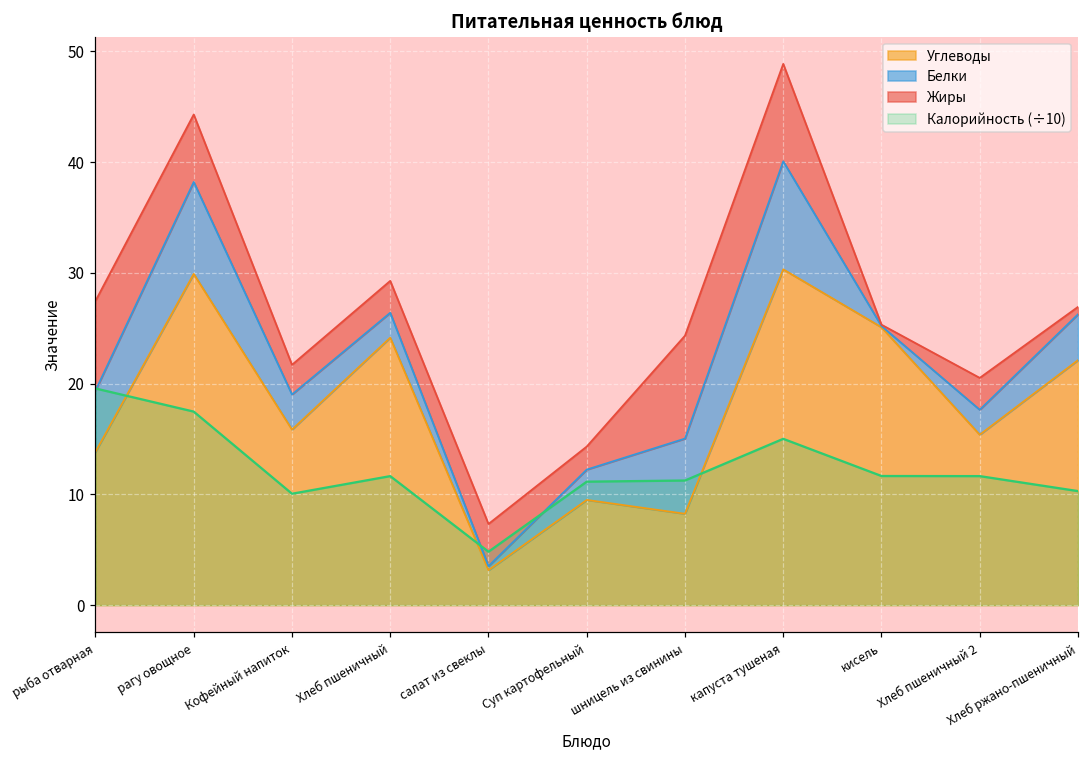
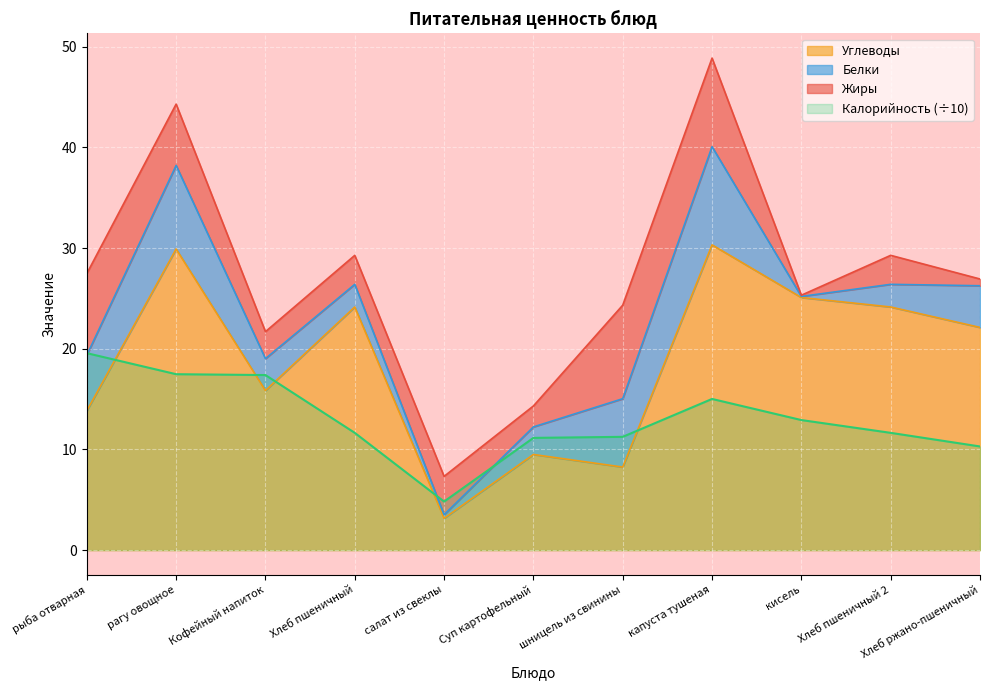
  {
    "Углеводы": {
      "рыба отварная": 13.8,
      "рагу овощное": 29.9,
      "Кофейный напиток": 15.9,
      "Хлеб пшеничный": 24.2,
      "салат из свеклы": 3.2,
      "Суп картофельный": 9.5,
      "шницель из свинины": 8.3,
      "капуста тушеная": 30.3,
-     "Хлеб пшеничный 2": 15.4,
+     "Хлеб пшеничный 2": 24.2,
      "Хлеб ржано-пшеничный": 22.1
    },
    "Белки": {
      "рагу овощное": 8.3,
      "Кофейный напиток": 3.2,
      "Хлеб пшеничный": 2.3,
      "салат из свеклы": 0.4,
      "Суп картофельный": 2.7,
      "шницель из свинины": 6.8,
      "капуста тушеная": 9.8,
      "Хлеб пшеничный 2": 2.3,
      "Хлеб ржано-пшеничный": 4.1
    },
    "Жиры": {
      "рыба отварная": 8.1,
      "рагу овощное": 6.1,
      "Кофейный напиток": 2.7,
      "Хлеб пшеничный": 2.9,
      "салат из свеклы": 3.8,
      "Суп картофельный": 2.1,
      "шницель из свинины": 9.3,
      "капуста тушеная": 8.8,
      "Хлеб пшеничный 2": 2.9,
      "Хлеб ржано-пшеничный": 0.7
    },
    "Калорийность (÷10)": {
      "рагу овощное": 17.5,
-     "Кофейный напиток": 10.1,
+     "Кофейный напиток": 17.4,
      "Хлеб пшеничный": 11.7,
      "салат из свеклы": 4.8,
      "Суп картофельный": 11.1,
      "шницель из свинины": 11.3,
      "капуста тушеная": 15.0,
-     "кисель": 11.7,
+     "кисель": 12.9,
      "Хлеб пшеничный 2": 11.7,
      "Хлеб ржано-пшеничный": 10.3
    }
  }
